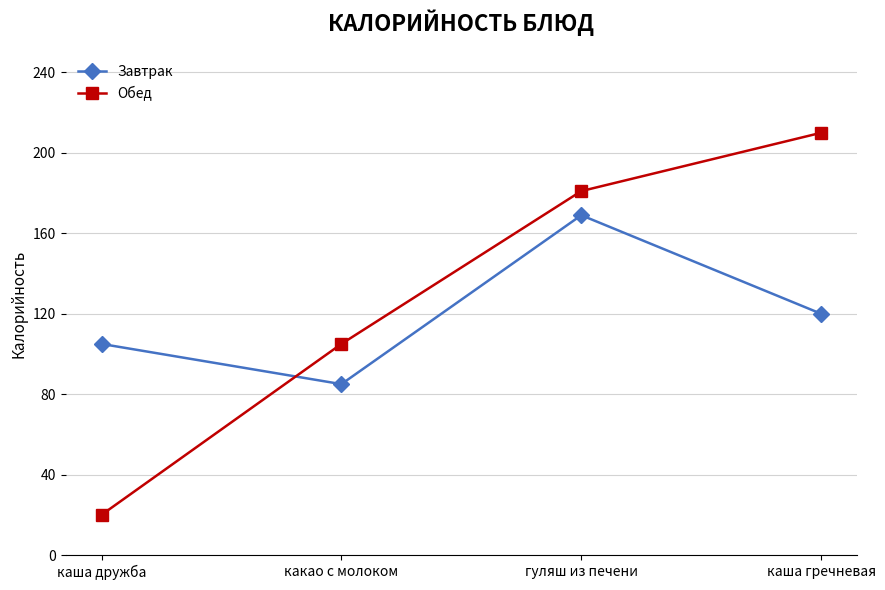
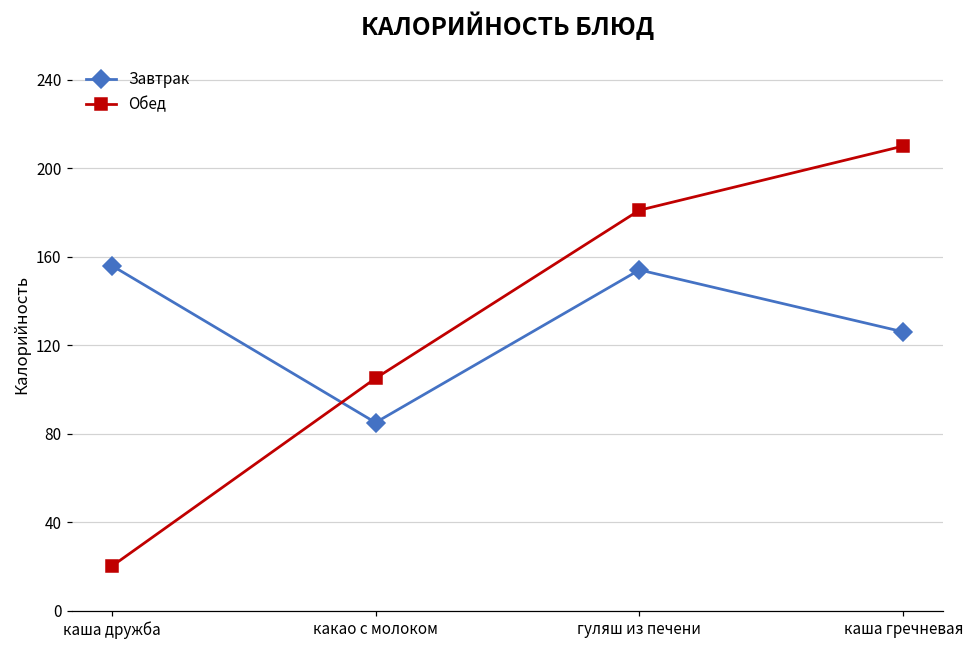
  {
    "Завтрак": {
-     "каша дружба": 105,
+     "каша дружба": 156,
      "какао с молоком": 85,
-     "гуляш из печени": 169,
-     "каша гречневая": 120
+     "гуляш из печени": 154,
+     "каша гречневая": 126
    },
    "Обед": {
      "каша дружба": 20,
      "какао с молоком": 105,
      "гуляш из печени": 181,
      "каша гречневая": 210
    }
  }
